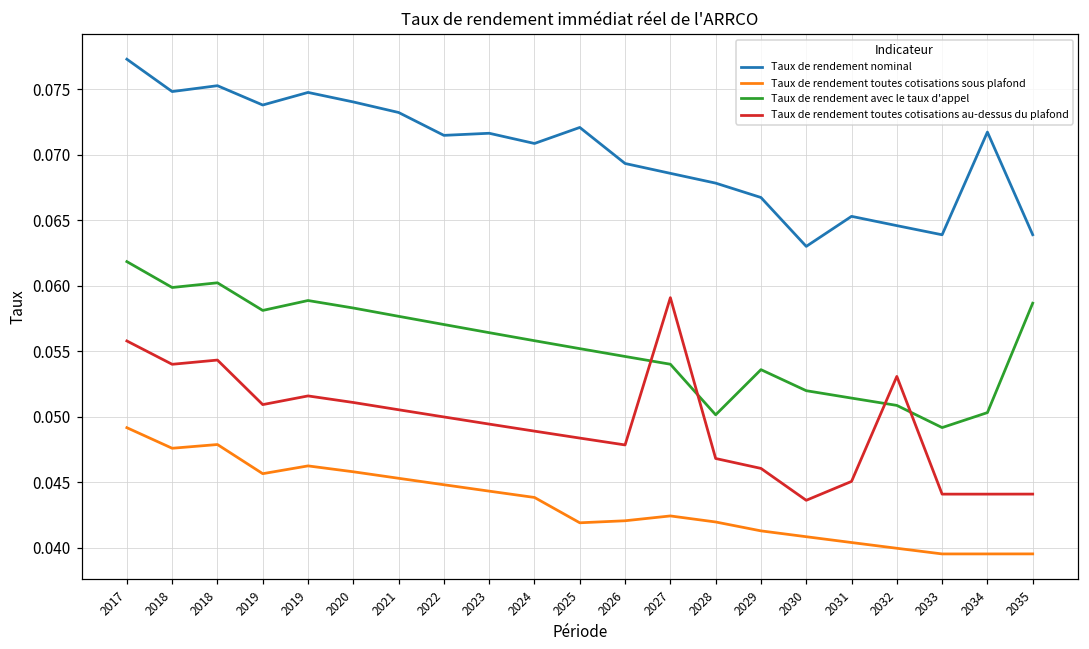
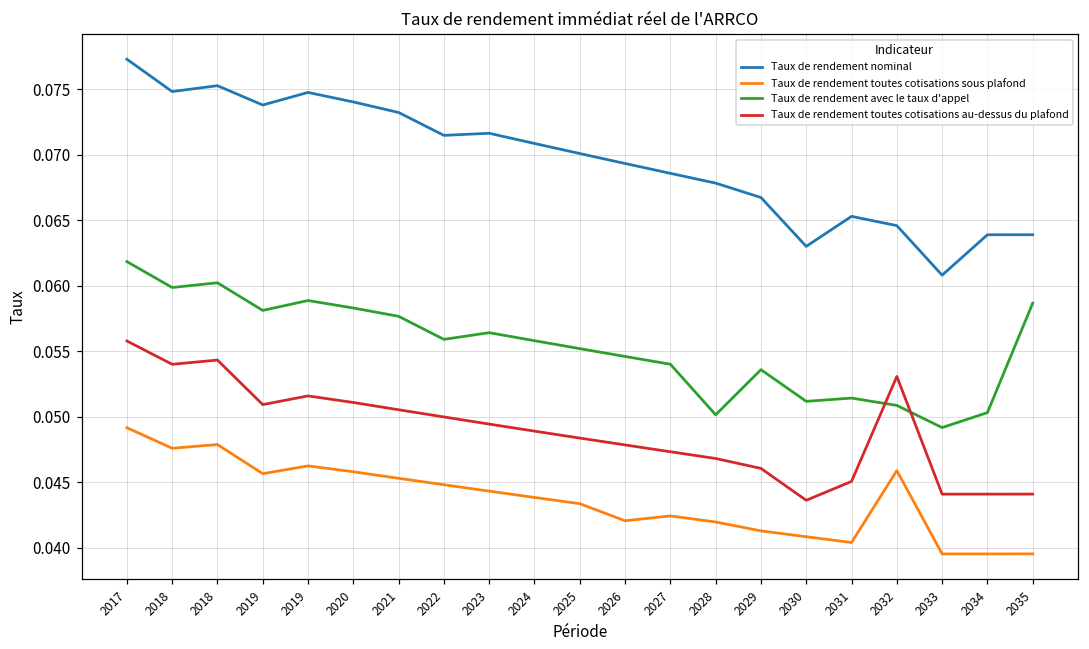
  {
    "Taux de rendement nominal": {
      "2017": 0.0773,
      "2020": 0.0740,
      "2021": 0.0732,
      "2022": 0.0715,
      "2023": 0.0716,
      "2024": 0.0709,
-     "2025": 0.0721,
+     "2025": 0.0701,
      "2026": 0.0693,
      "2027": 0.0686,
      "2028": 0.0678,
      "2029": 0.0667,
      "2030": 0.0630,
      "2031": 0.0653,
      "2032": 0.0646,
-     "2033": 0.0639,
-     "2034": 0.0717,
+     "2033": 0.0608,
+     "2034": 0.0639,
      "2035": 0.0639
    },
    "Taux de rendement toutes cotisations sous plafond": {
      "2017": 0.0492,
      "2020": 0.0458,
      "2021": 0.0453,
      "2022": 0.0448,
      "2023": 0.0443,
      "2024": 0.0438,
-     "2025": 0.0419,
+     "2025": 0.0433,
      "2026": 0.0420,
      "2027": 0.0424,
      "2028": 0.0420,
      "2029": 0.0413,
      "2030": 0.0408,
      "2031": 0.0404,
-     "2032": 0.0399,
+     "2032": 0.0459,
      "2033": 0.0395,
      "2034": 0.0395,
      "2035": 0.0395
    },
    "Taux de rendement avec le taux d'appel": {
      "2017": 0.0618,
      "2020": 0.0583,
      "2021": 0.0577,
-     "2022": 0.0570,
+     "2022": 0.0559,
      "2023": 0.0564,
      "2024": 0.0558,
      "2025": 0.0552,
      "2026": 0.0546,
      "2027": 0.0540,
      "2028": 0.0501,
      "2029": 0.0536,
-     "2030": 0.0520,
+     "2030": 0.0512,
      "2031": 0.0514,
      "2032": 0.0509,
      "2033": 0.0492,
      "2034": 0.0503,
      "2035": 0.0587
    },
    "Taux de rendement toutes cotisations au-dessus du plafond": {
      "2017": 0.0558,
      "2020": 0.0511,
      "2021": 0.0505,
      "2022": 0.0500,
      "2023": 0.0494,
      "2024": 0.0489,
      "2025": 0.0484,
      "2026": 0.0478,
-     "2027": 0.0591,
+     "2027": 0.0473,
      "2028": 0.0468,
      "2029": 0.0460,
      "2030": 0.0436,
      "2031": 0.0450,
      "2032": 0.0531,
      "2033": 0.0441,
      "2034": 0.0441,
      "2035": 0.0441
    }
  }
